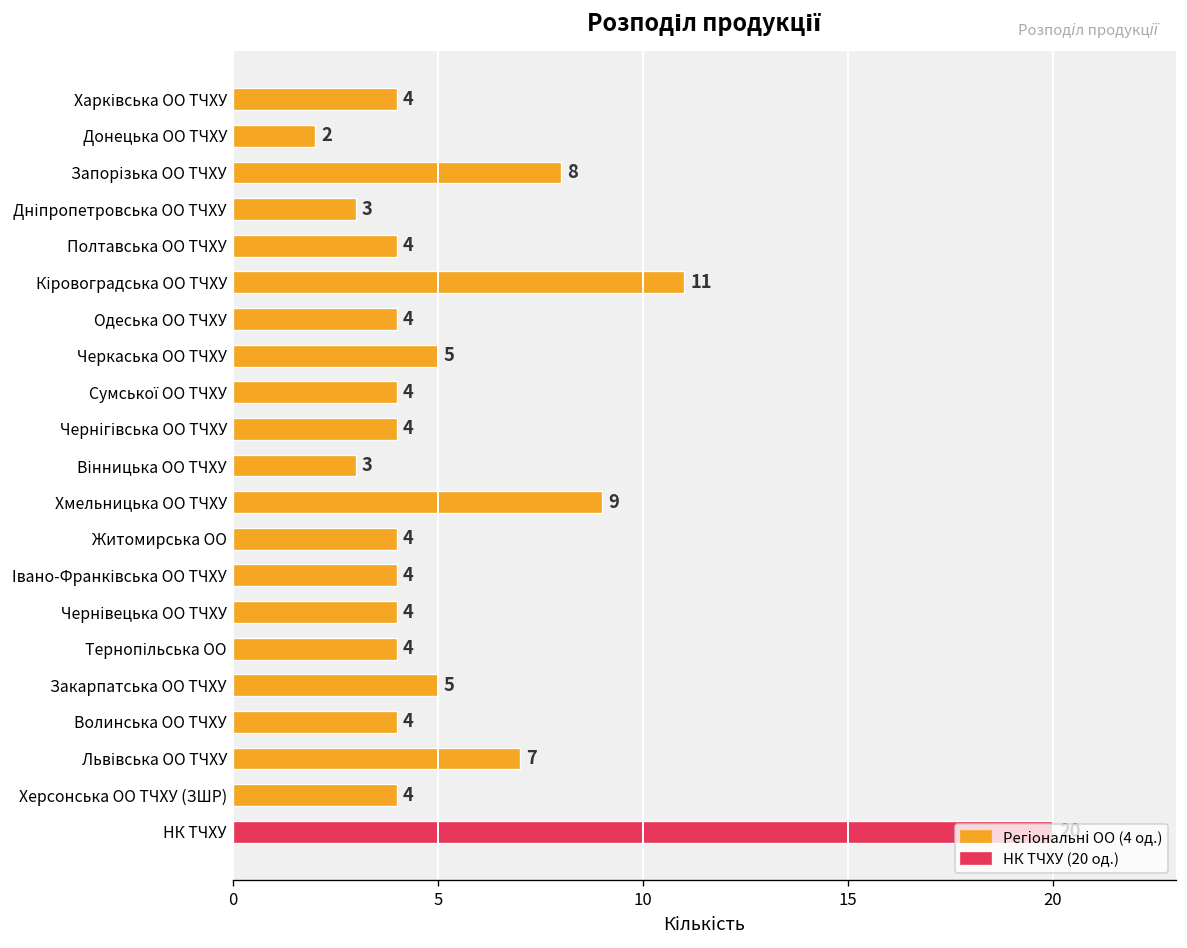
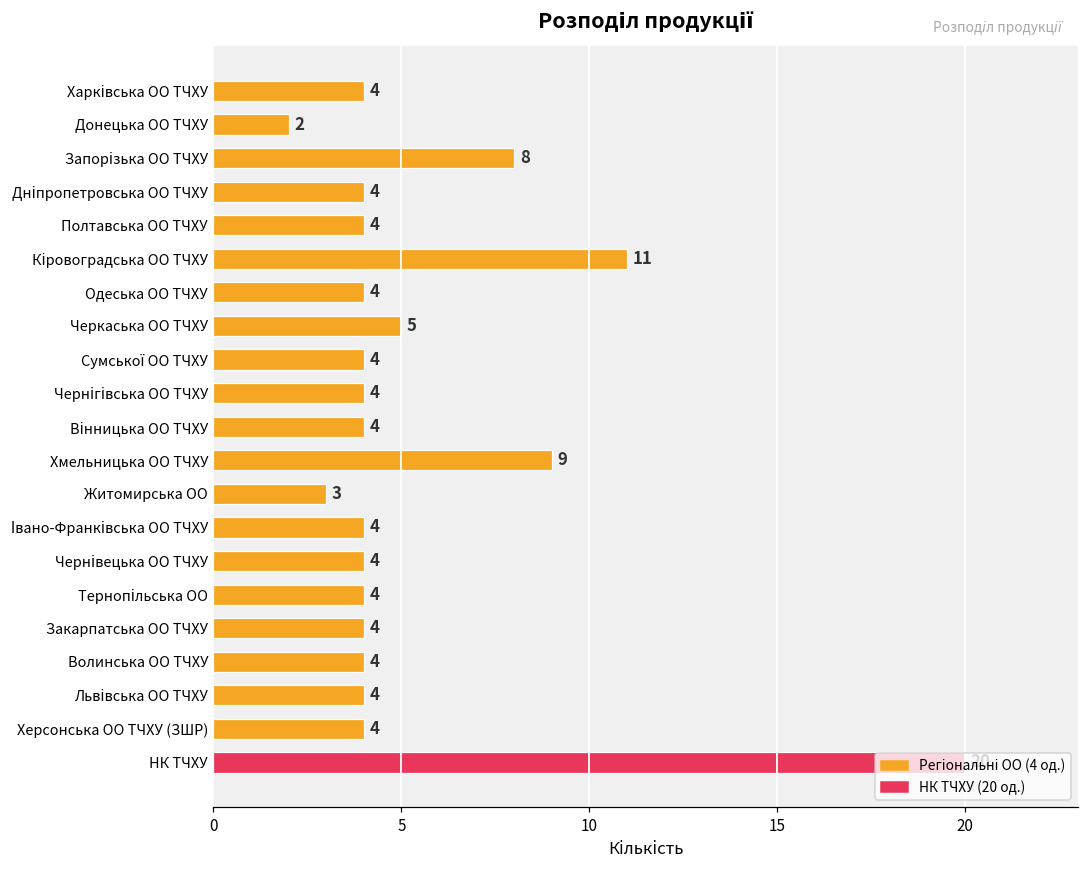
  {
    "Харківська ОО ТЧХУ": 4,
    "Донецька ОО ТЧХУ": 2,
    "Запорізька ОО ТЧХУ": 8,
-   "Дніпропетровська ОО ТЧХУ": 3,
+   "Дніпропетровська ОО ТЧХУ": 4,
    "Полтавська ОО ТЧХУ": 4,
    "Кіровоградська ОО ТЧХУ": 11,
    "Одеська ОО ТЧХУ": 4,
    "Черкаська ОО ТЧХУ": 5,
    "Сумської ОО ТЧХУ": 4,
    "Чернігівська ОО ТЧХУ": 4,
-   "Вінницька ОО ТЧХУ": 3,
+   "Вінницька ОО ТЧХУ": 4,
    "Хмельницька ОО ТЧХУ": 9,
-   "Житомирська ОО": 4,
+   "Житомирська ОО": 3,
    "Івано-Франківська ОО ТЧХУ": 4,
    "Чернівецька ОО ТЧХУ": 4,
    "Тернопільська ОО": 4,
-   "Закарпатська ОО ТЧХУ": 5,
+   "Закарпатська ОО ТЧХУ": 4,
    "Волинська ОО ТЧХУ": 4,
-   "Львівська ОО ТЧХУ": 7,
+   "Львівська ОО ТЧХУ": 4,
    "Херсонська ОО ТЧХУ (ЗШР)": 4
  }
